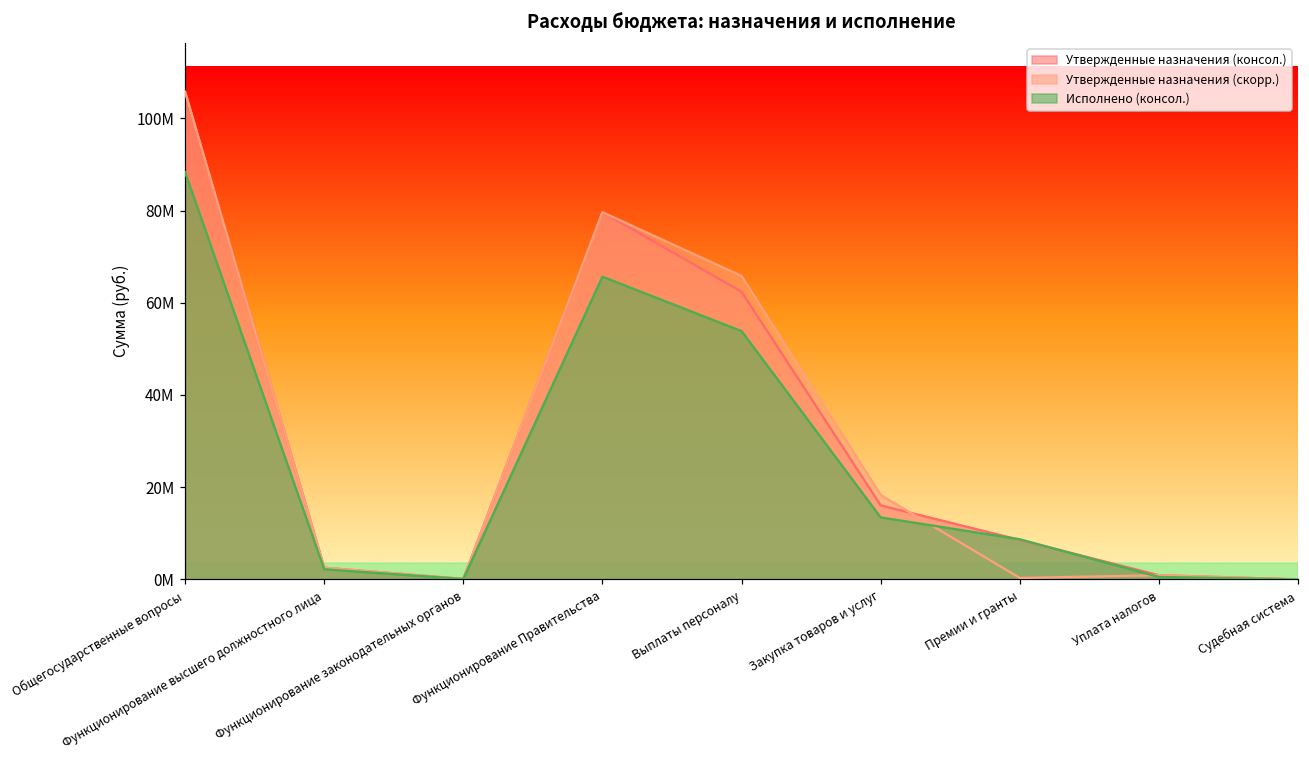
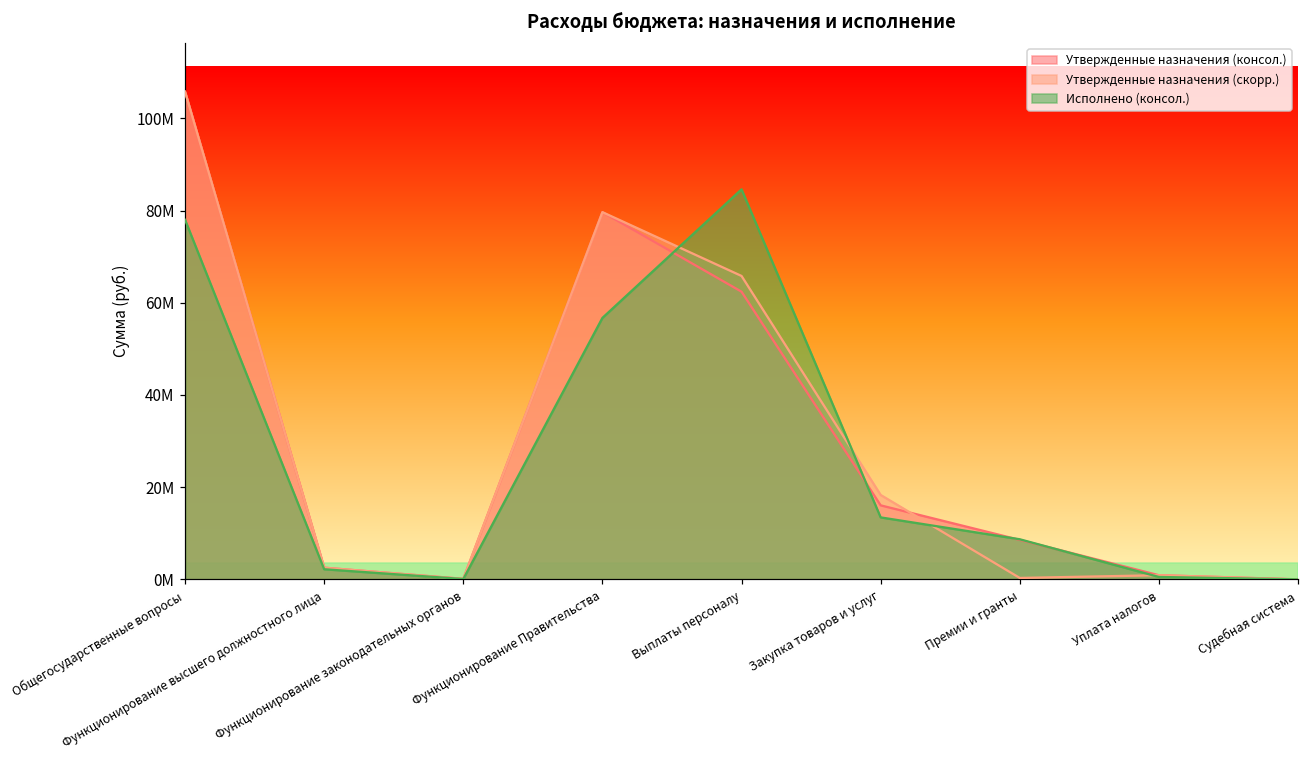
  {
    "Исполнено (консол.)": {
-     "Общегосударственные вопросы": 88000000,
-     "Функционирование Правительства": 66000000,
-     "Выплаты персоналу": 54000000,
+     "Общегосударственные вопросы": 78000000,
+     "Функционирование Правительства": 57000000,
+     "Выплаты персоналу": 85000000,
      "Закупка товаров и услуг": 13000000
    }
  }
